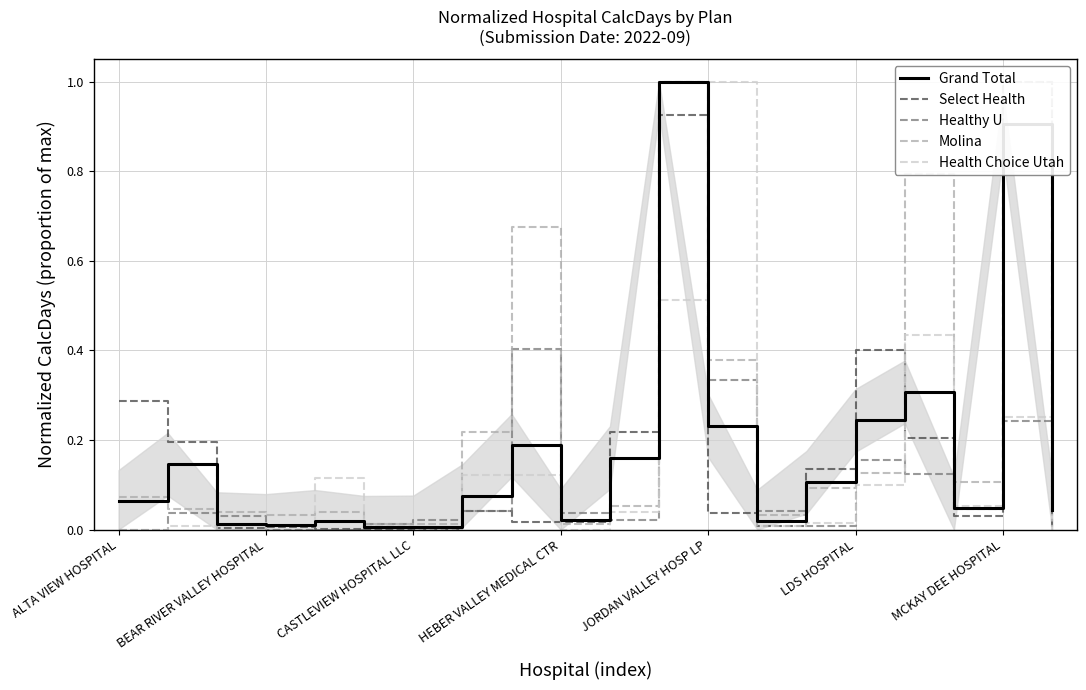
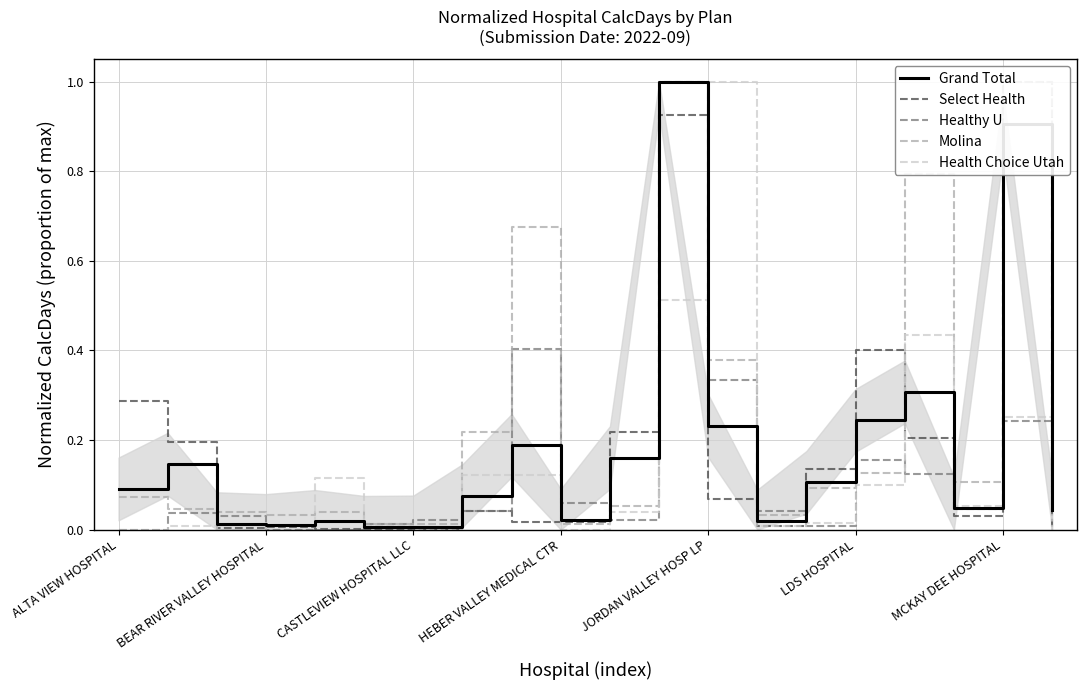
  {
    "Grand Total": {
-     "ALTA VIEW HOSPITAL": 0.06,
+     "ALTA VIEW HOSPITAL": 0.09,
      "CASTLEVIEW HOSPITAL LLC": 0.01,
      "JORDAN VALLEY HOSP LP": 0.23,
      "LDS HOSPITAL": 0.24
    },
    "Select Health": {
      "ALTA VIEW HOSPITAL": 0.29,
-     "JORDAN VALLEY HOSP LP": 0.04,
+     "JORDAN VALLEY HOSP LP": 0.07,
      "LDS HOSPITAL": 0.40
    },
    "Healthy U": {
      "BEAR RIVER VALLEY HOSPITAL": 0.00,
      "CASTLEVIEW HOSPITAL LLC": 0.02,
-     "HEBER VALLEY MEDICAL CTR": 0.04,
+     "HEBER VALLEY MEDICAL CTR": 0.06,
      "JORDAN VALLEY HOSP LP": 0.33,
      "LDS HOSPITAL": 0.15,
      "MCKAY DEE HOSPITAL": 0.24
    }
  }
